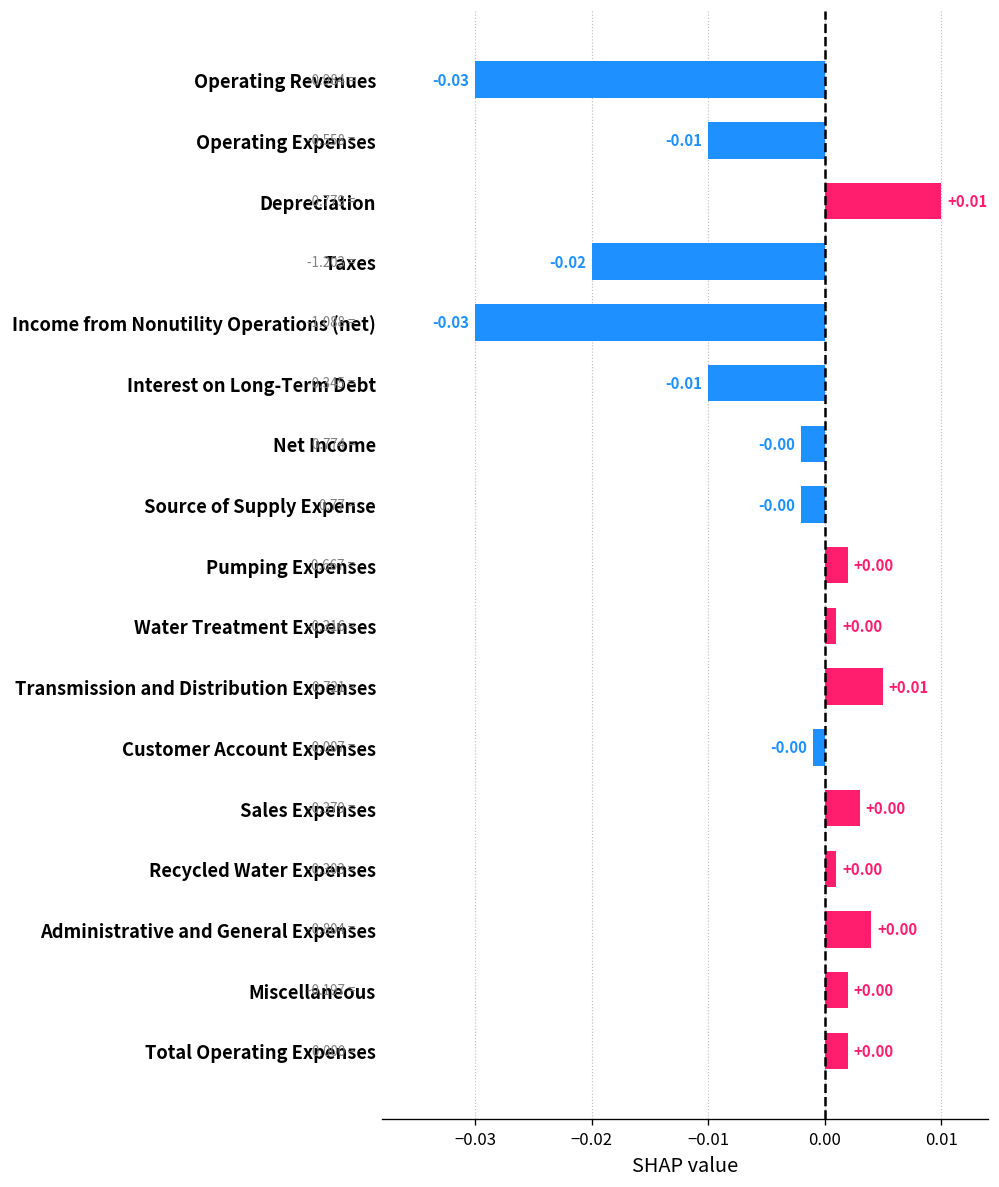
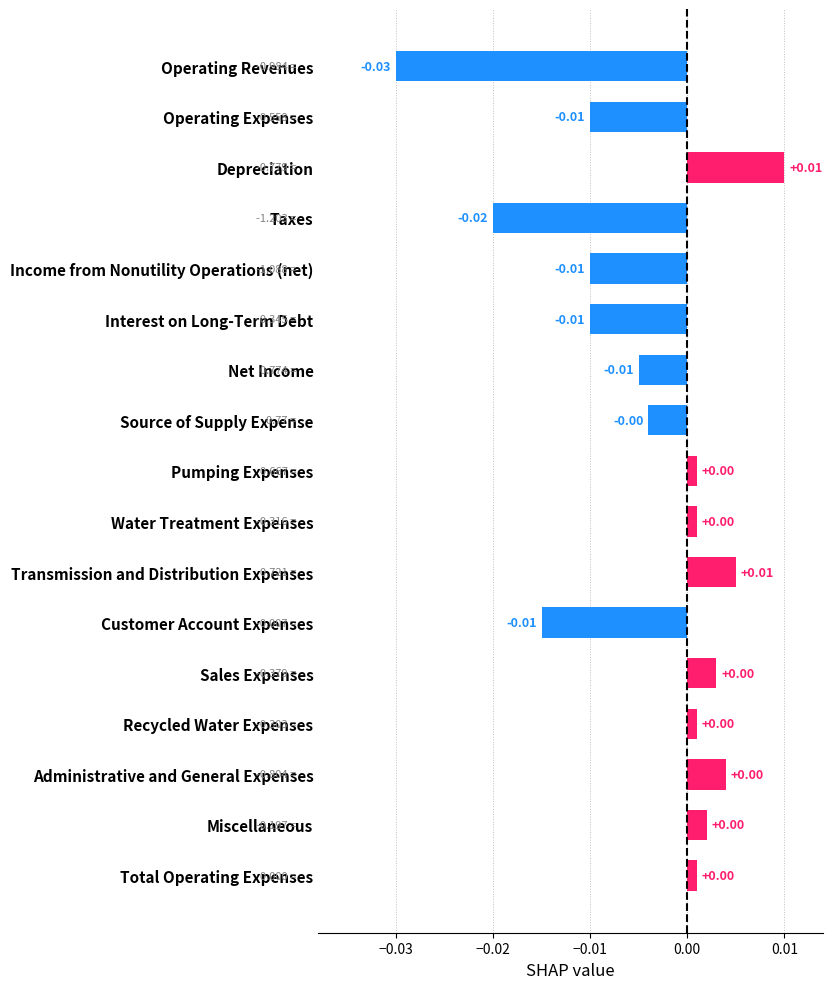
  {
    "Operating Revenues": "-0.03",
    "Operating Expenses": "-0.01",
    "Depreciation": "+0.01",
    "Taxes": "-0.02",
-   "Income from Nonutility Operations (net)": "-0.03",
+   "Income from Nonutility Operations (net)": "-0.01",
    "Interest on Long-Term Debt": "-0.01",
-   "Net Income": "-0.00",
-   "Source of Supply Expense": "-0.002",
-   "Pumping Expenses": "0.002",
+   "Net Income": "-0.01",
+   "Source of Supply Expense": "-0.004",
+   "Pumping Expenses": "0.001",
    "Water Treatment Expenses": "+0.00",
    "Transmission and Distribution Expenses": "+0.01",
-   "Customer Account Expenses": "-0.00",
+   "Customer Account Expenses": "-0.01",
    "Sales Expenses": "+0.00",
    "Recycled Water Expenses": "+0.00",
    "Administrative and General Expenses": "+0.00",
    "Miscellaneous": "+0.00",
-   "Total Operating Expenses": "0.002"
+   "Total Operating Expenses": "0.001"
  }
